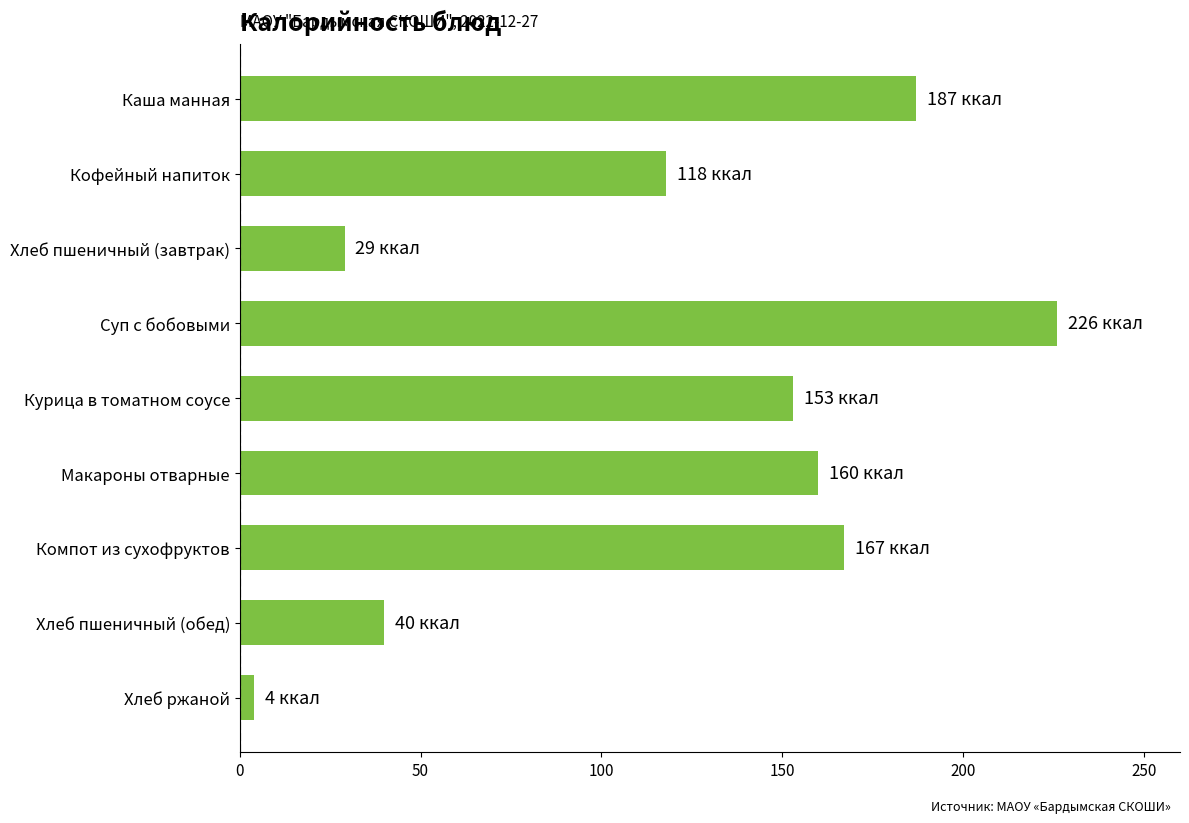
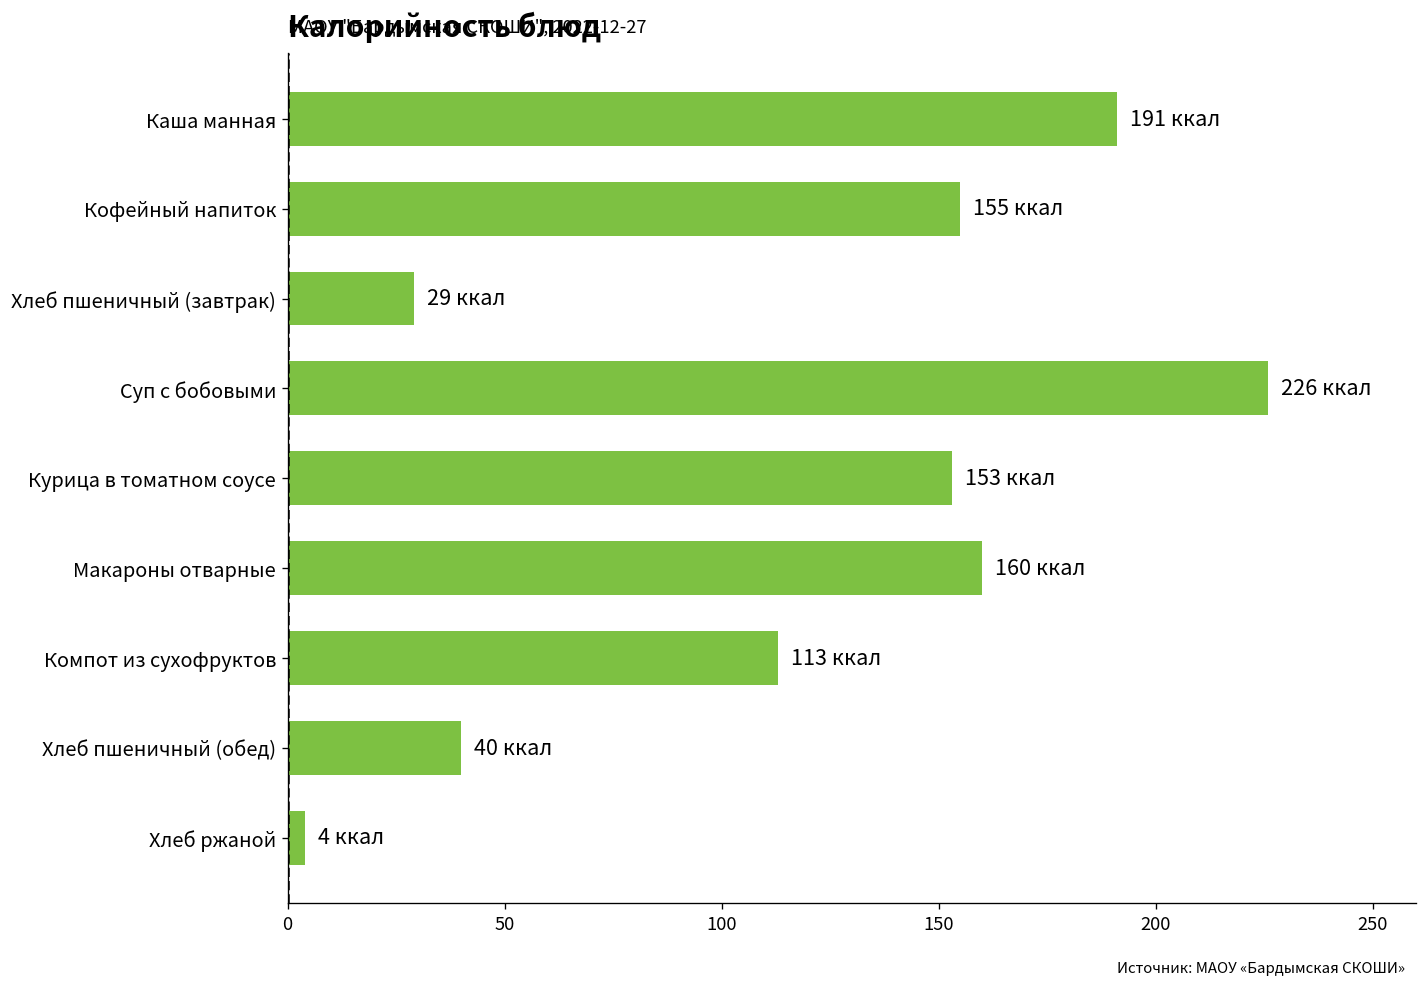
  {
-   "Каша манная": 187,
-   "Кофейный напиток": 118,
+   "Каша манная": 191,
+   "Кофейный напиток": 155,
    "Хлеб пшеничный (завтрак)": 29,
    "Суп с бобовыми": 226,
    "Курица в томатном соусе": 153,
    "Макароны отварные": 160,
-   "Компот из сухофруктов": 167,
+   "Компот из сухофруктов": 113,
    "Хлеб пшеничный (обед)": 40,
    "Хлеб ржаной": 4
  }
